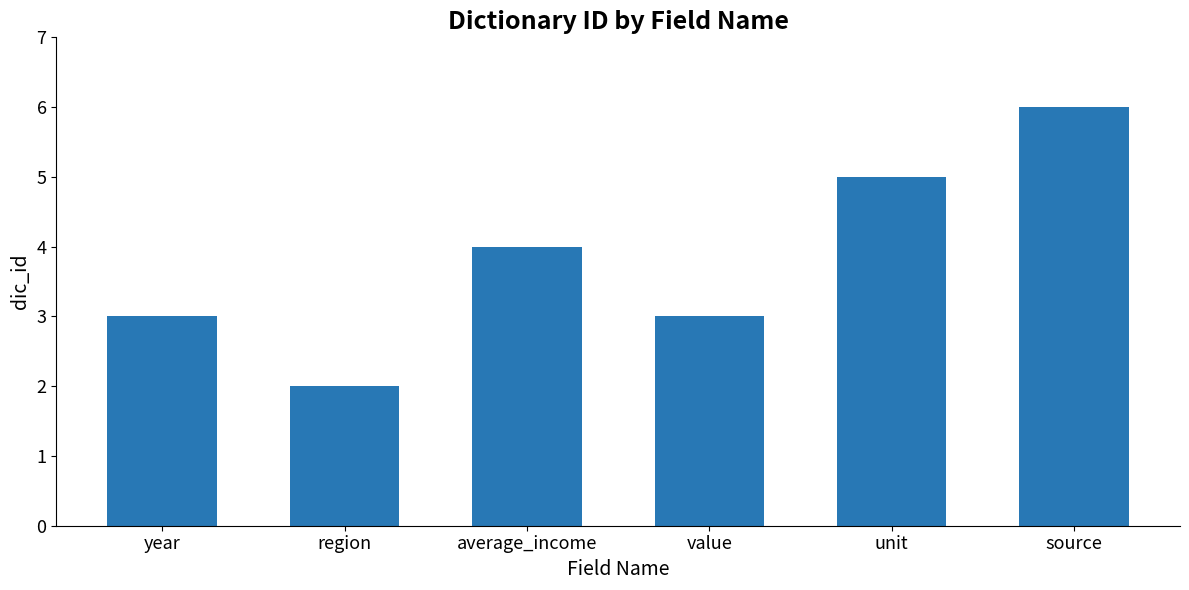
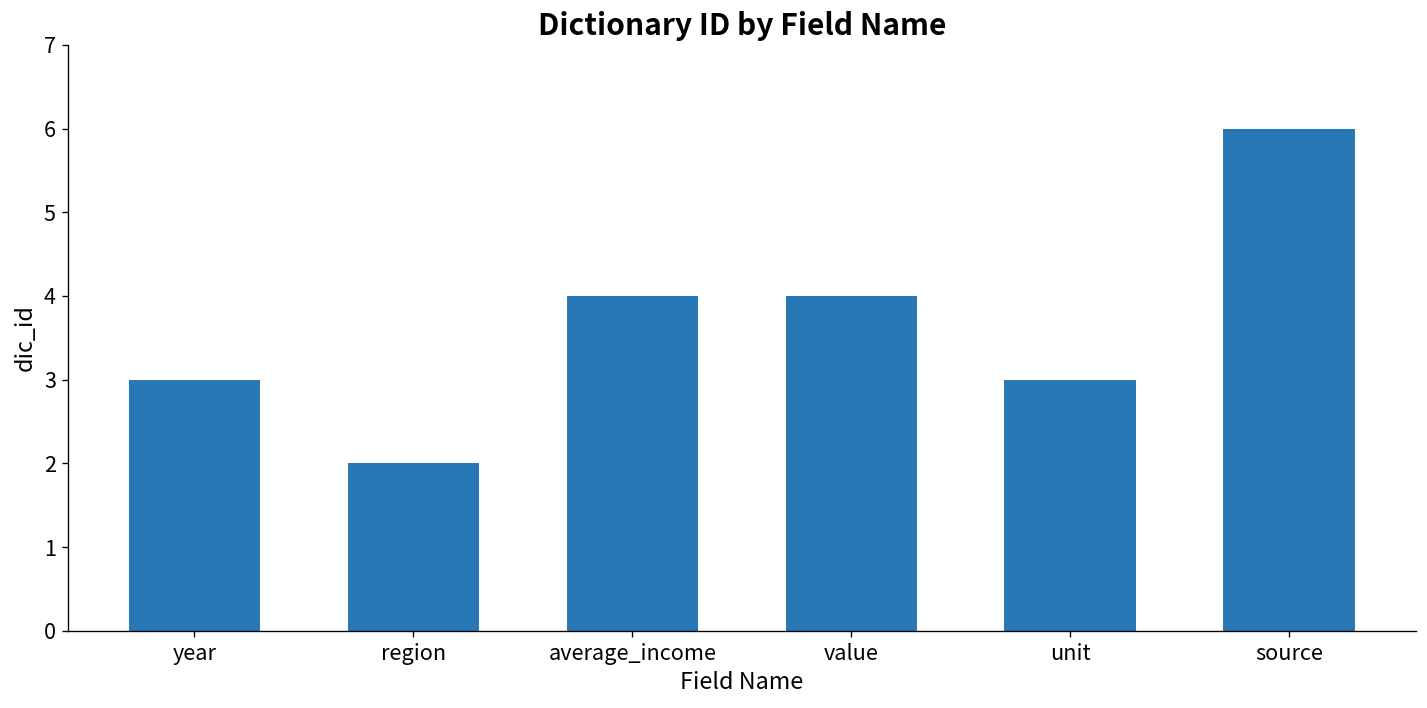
  {
    "year": 3,
    "region": 2,
    "average_income": 4,
-   "value": 3,
-   "unit": 5,
+   "value": 4,
+   "unit": 3,
    "source": 6
  }
